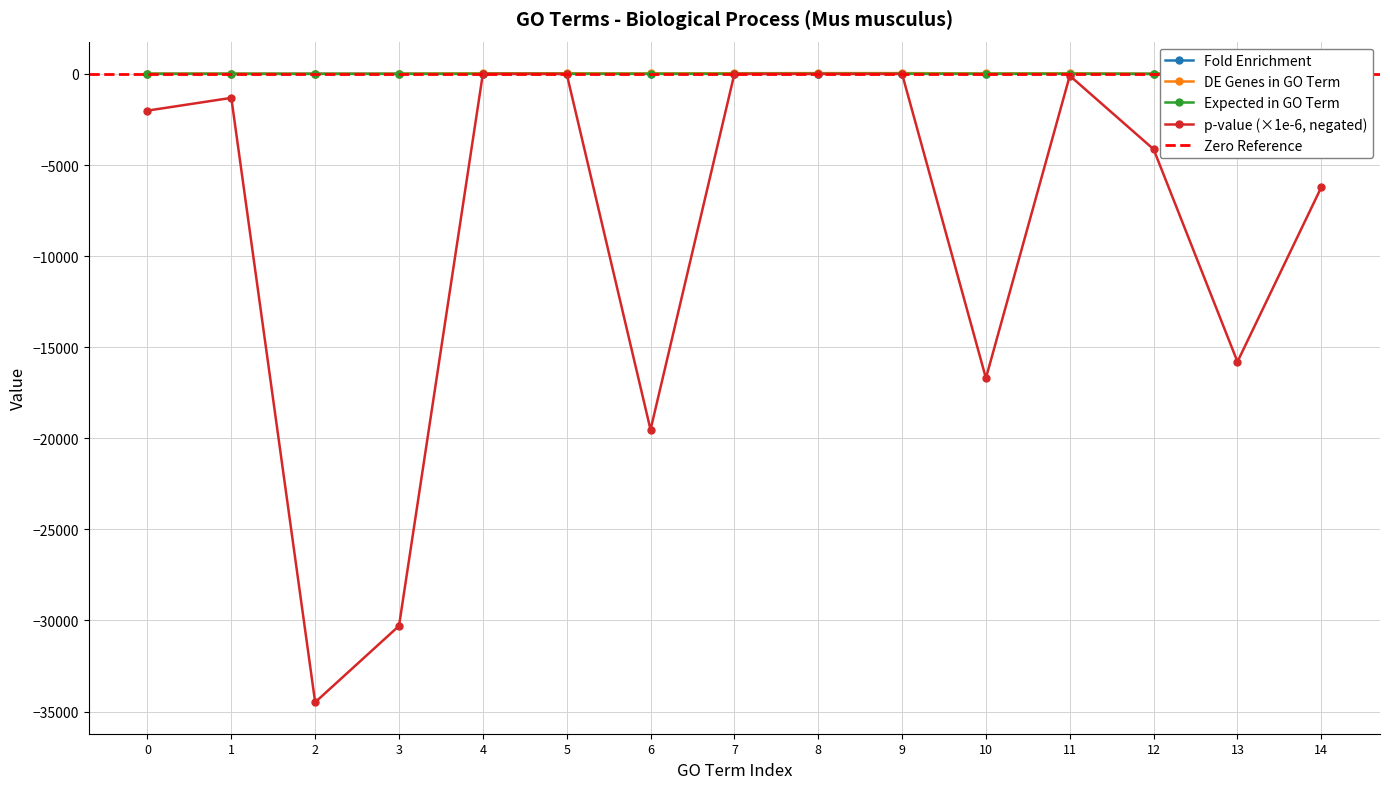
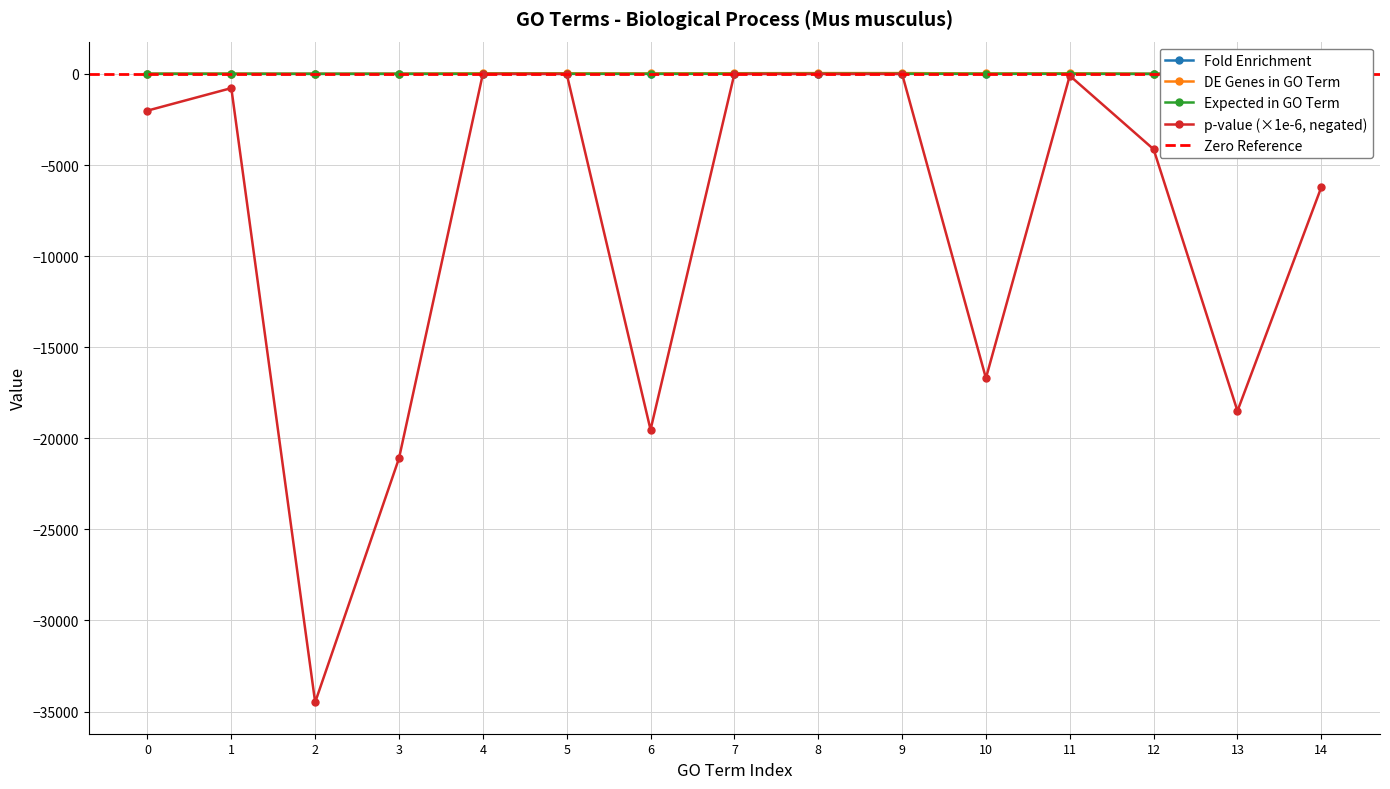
  {
    "p-value (×1e-6, negated)": {
      "0": -2000,
-     "1": -1300,
+     "1": -800,
      "2": -34500,
-     "3": -30300,
+     "3": -21100,
      "6": -19500,
      "10": -16700,
      "12": -4100,
-     "13": -15800,
+     "13": -18500,
      "14": -6200
    }
  }
